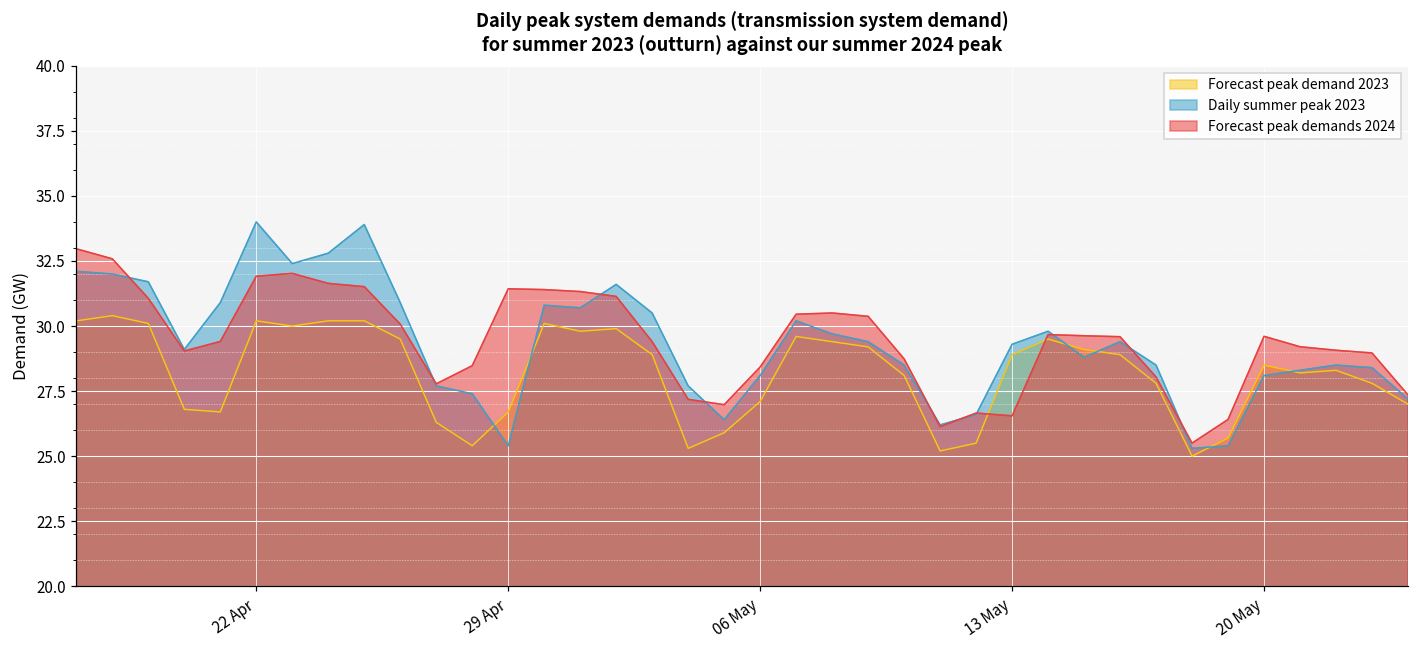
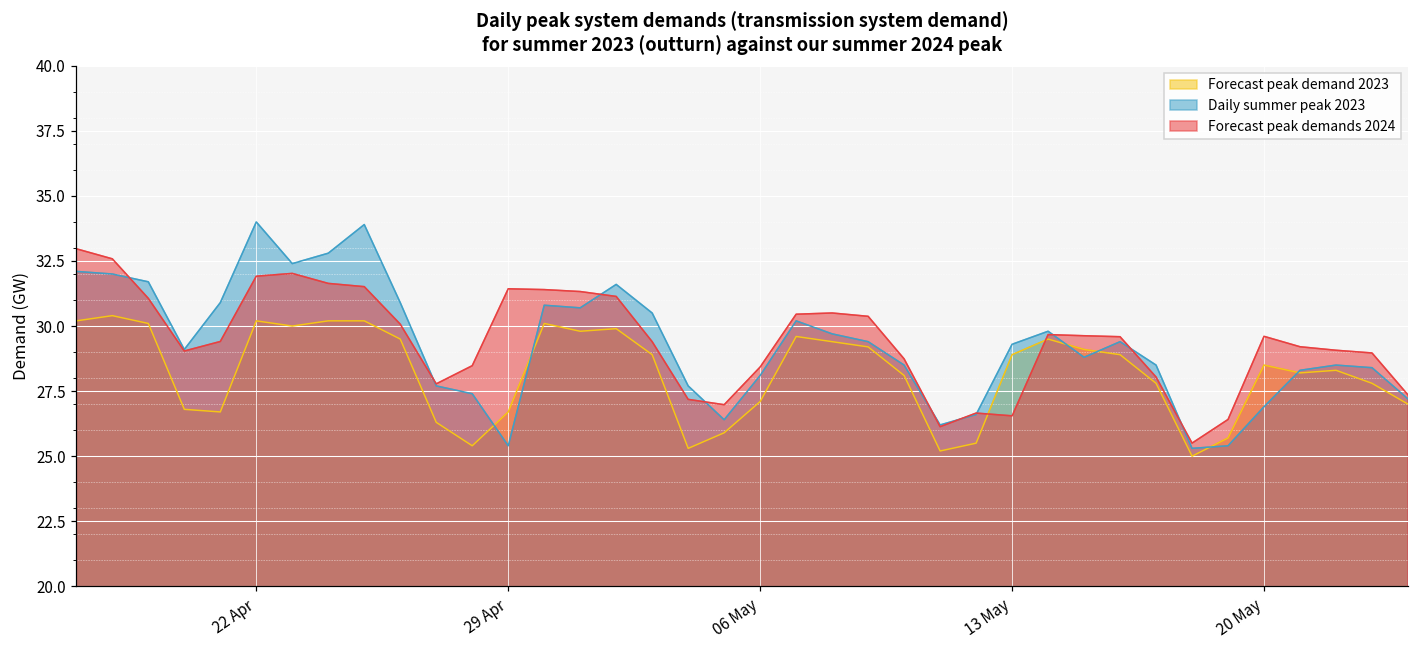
  {
    "Forecast peak demand 2023": {
      "22 Apr": 30.2,
      "29 Apr": 26.7,
      "06 May": 27.1,
      "13 May": 28.9,
      "20 May": 28.5
    },
    "Daily summer peak 2023": {
      "22 Apr": 34.0,
      "29 Apr": 25.4,
      "06 May": 28.1,
      "13 May": 29.3,
-     "20 May": 28.1
+     "20 May": 26.9
    },
    "Forecast peak demands 2024": {
      "22 Apr": 31.9,
      "29 Apr": 31.4,
      "06 May": 28.4,
      "13 May": 26.6,
      "20 May": 29.6
    }
  }
